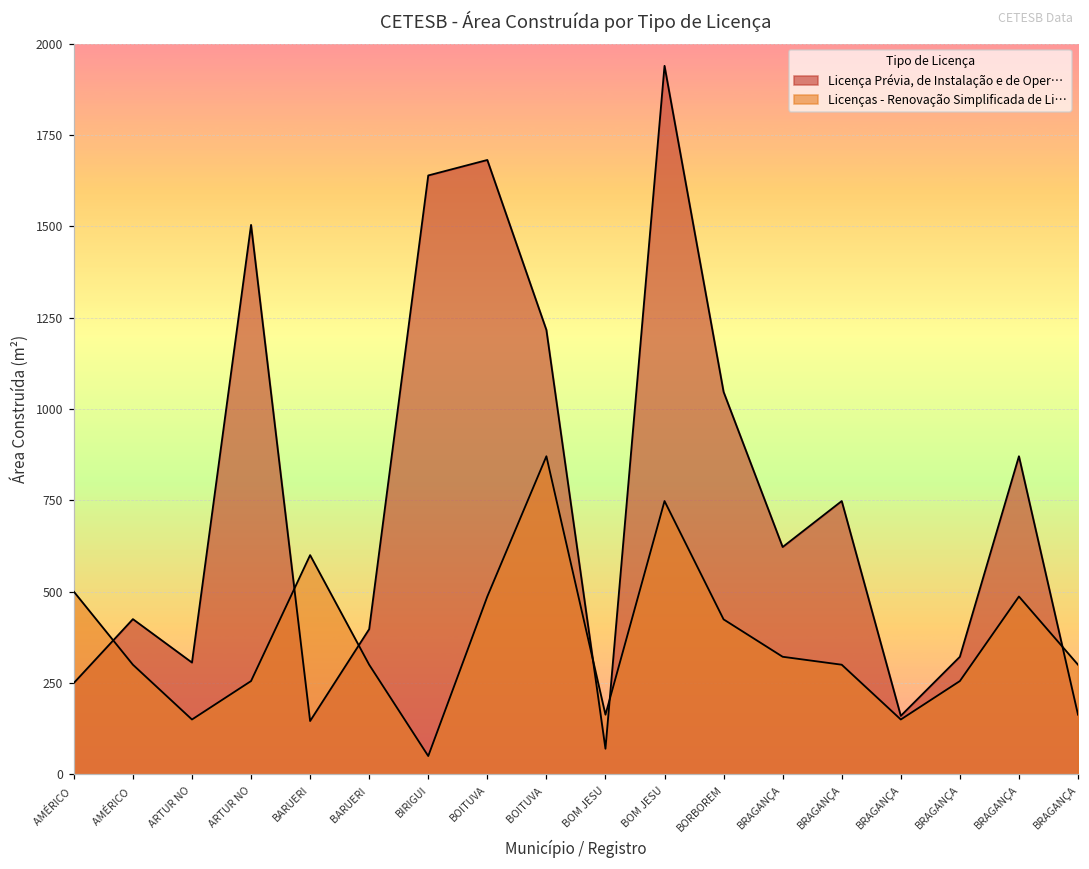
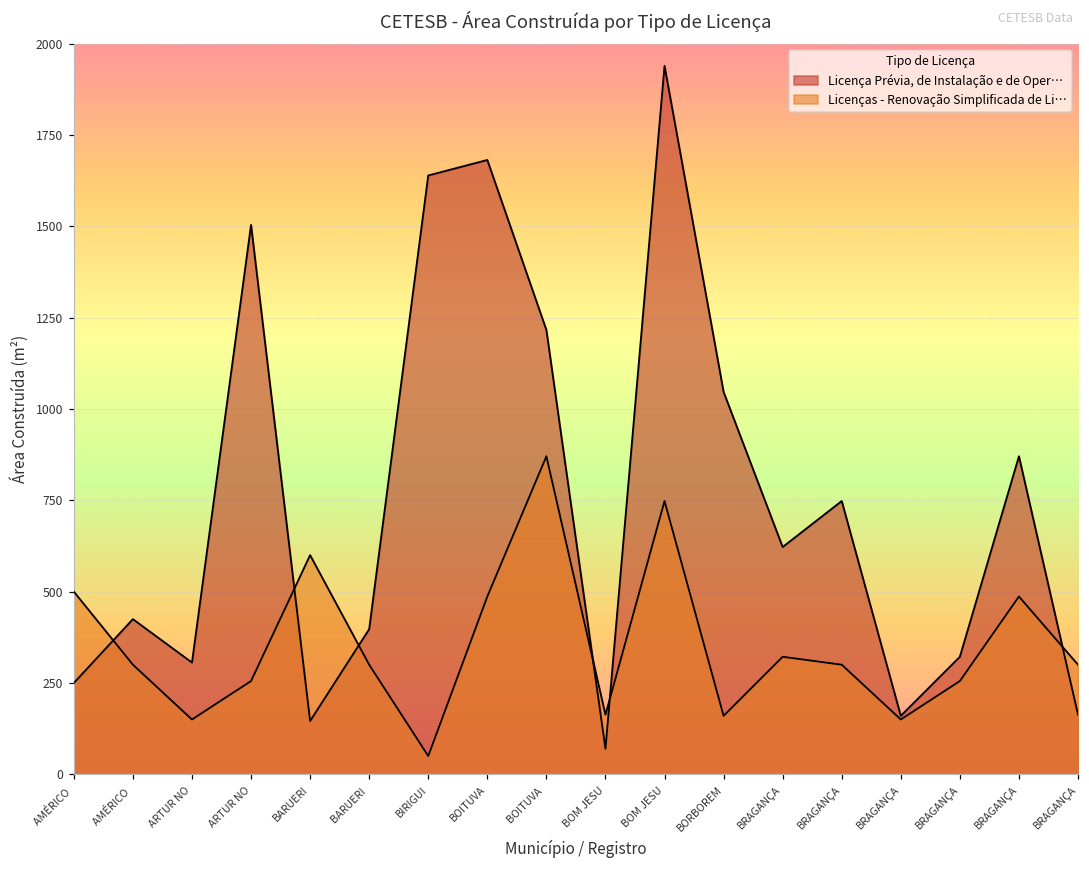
  {
    "Licença Prévia, de Instalação e de Oper…": {
      "BIRIGUI": 1640,
      "BORBOREM": 1050
    },
    "Licenças - Renovação Simplificada de Li…": {
      "BIRIGUI": 50,
-     "BORBOREM": 420
+     "BORBOREM": 160
    }
  }
